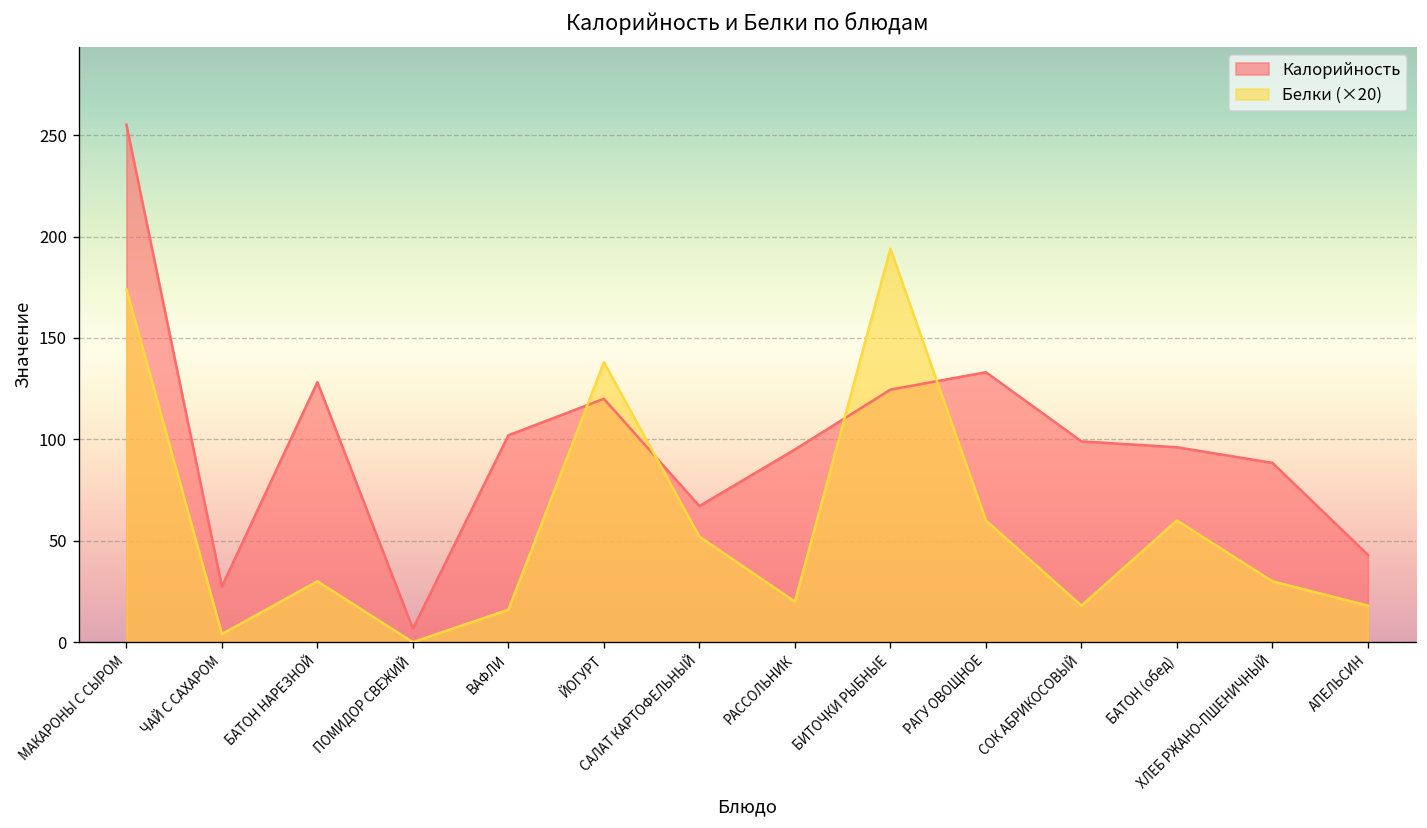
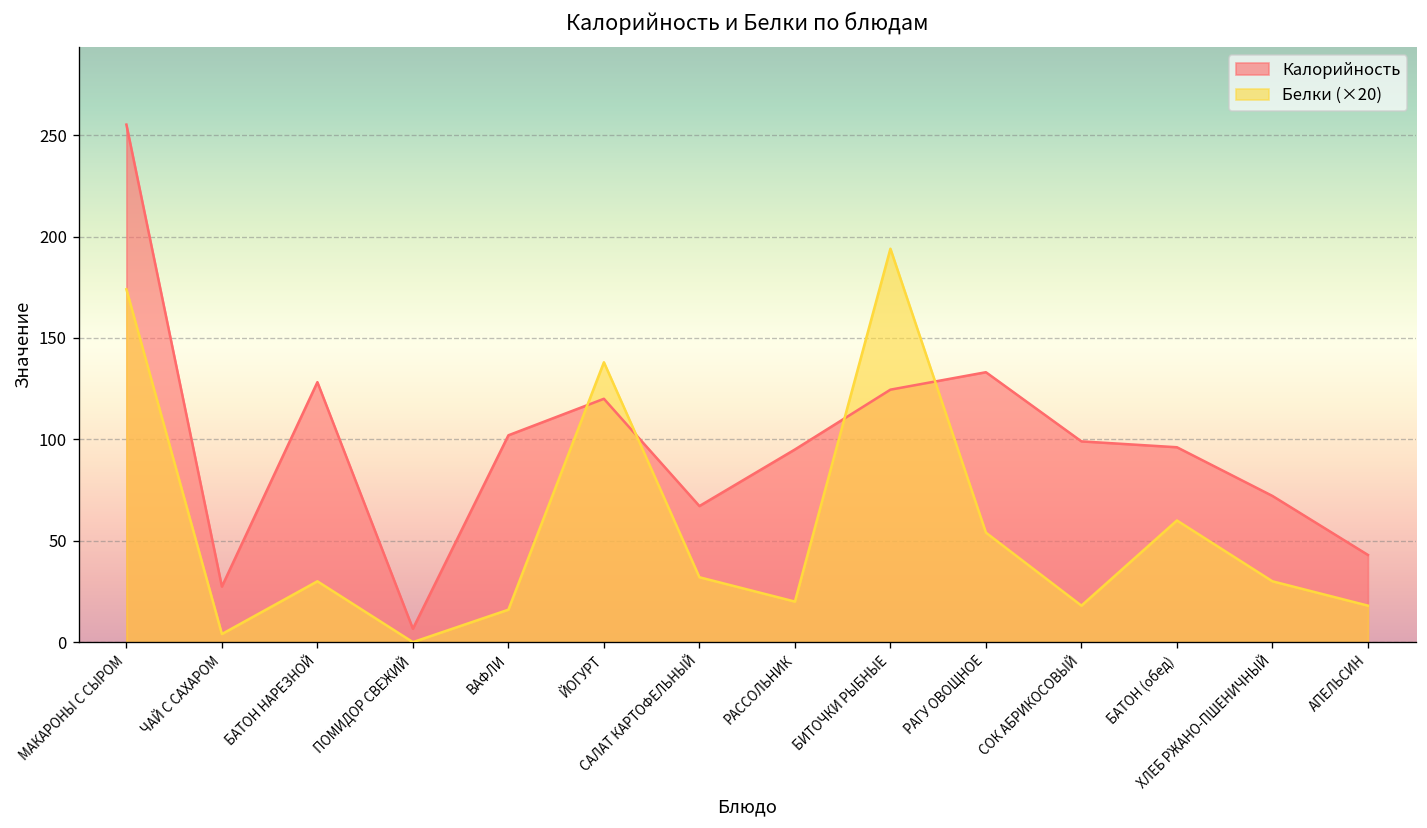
  {
    "Калорийность": {
      "МАКАРОНЫ С СЫРОМ": 255,
      "ЧАЙ С САХАРОМ": 27,
      "БАТОН НАРЕЗНОЙ": 128,
      "ПОМИДОР СВЕЖИЙ": 7,
      "ВАФЛИ": 102,
      "ЙОГУРТ": 120,
      "САЛАТ КАРТОФЕЛЬНЫЙ": 67,
      "РАССОЛЬНИК": 95,
      "БИТОЧКИ РЫБНЫЕ": 125,
      "РАГУ ОВОЩНОЕ": 133,
      "СОК АБРИКОСОВЫЙ": 99,
      "БАТОН (обед)": 96,
-     "ХЛЕБ РЖАНО-ПШЕНИЧНЫЙ": 88,
+     "ХЛЕБ РЖАНО-ПШЕНИЧНЫЙ": 72,
      "АПЕЛЬСИН": 43
    },
    "Белки (×20)": {
      "МАКАРОНЫ С СЫРОМ": 174,
      "ЧАЙ С САХАРОМ": 4,
      "БАТОН НАРЕЗНОЙ": 30,
      "ПОМИДОР СВЕЖИЙ": 0,
      "ВАФЛИ": 16,
      "ЙОГУРТ": 138,
-     "САЛАТ КАРТОФЕЛЬНЫЙ": 52,
+     "САЛАТ КАРТОФЕЛЬНЫЙ": 32,
      "РАССОЛЬНИК": 20,
      "БИТОЧКИ РЫБНЫЕ": 194,
-     "РАГУ ОВОЩНОЕ": 60,
+     "РАГУ ОВОЩНОЕ": 54,
      "СОК АБРИКОСОВЫЙ": 18,
      "БАТОН (обед)": 60,
      "ХЛЕБ РЖАНО-ПШЕНИЧНЫЙ": 30,
      "АПЕЛЬСИН": 18
    }
  }
